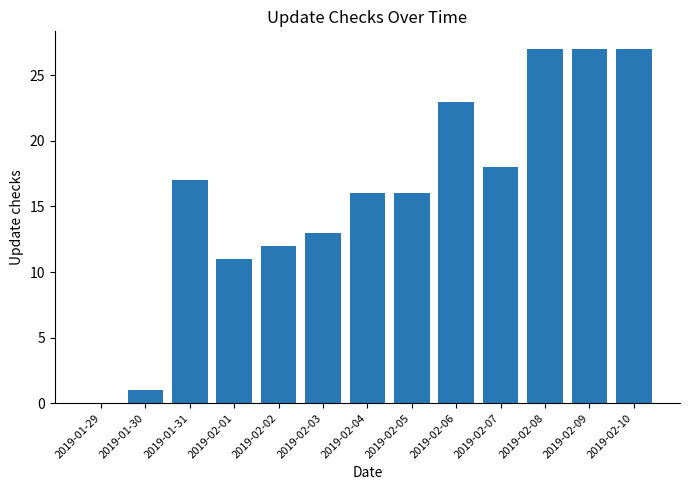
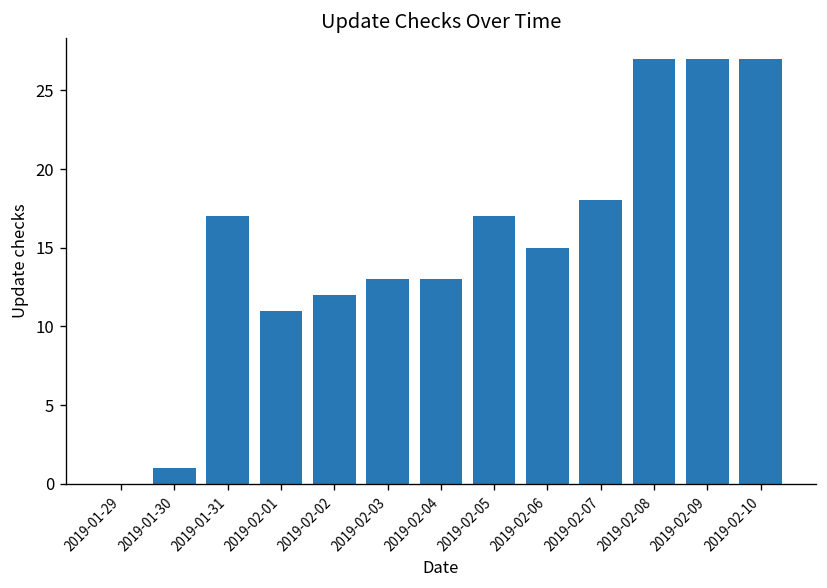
  {
    "2019-01-29": 0,
    "2019-01-30": 1,
    "2019-01-31": 17,
    "2019-02-01": 11,
    "2019-02-02": 12,
    "2019-02-03": 13,
-   "2019-02-04": 16,
-   "2019-02-05": 16,
-   "2019-02-06": 23,
+   "2019-02-04": 13,
+   "2019-02-05": 17,
+   "2019-02-06": 15,
    "2019-02-07": 18,
    "2019-02-08": 27,
    "2019-02-09": 27,
    "2019-02-10": 27
  }
